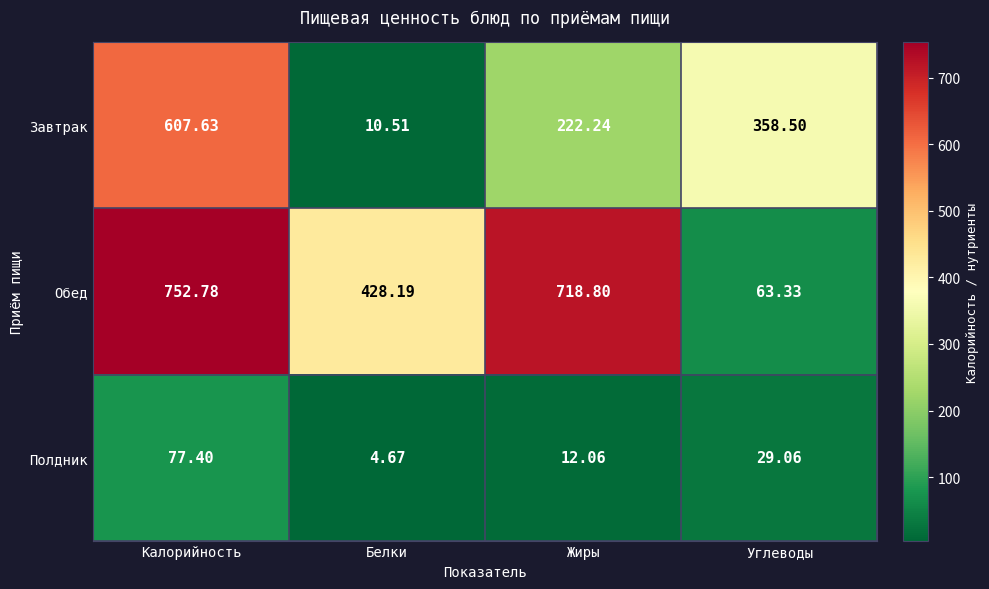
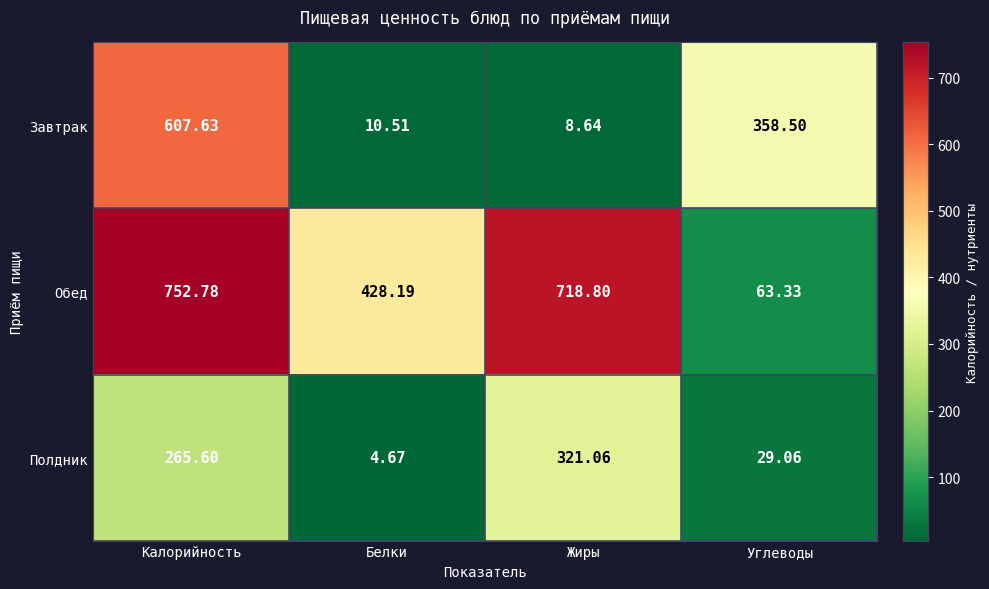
  {
    "Завтрак": {
      "Калорийность": 607.63,
      "Белки": 10.51,
-     "Жиры": 222.24,
+     "Жиры": 8.64,
      "Углеводы": 358.50
    },
    "Обед": {
      "Калорийность": 752.78,
      "Белки": 428.19,
      "Жиры": 718.80,
      "Углеводы": 63.33
    },
    "Полдник": {
-     "Калорийность": 77.40,
+     "Калорийность": 265.60,
      "Белки": 4.67,
-     "Жиры": 12.06,
+     "Жиры": 321.06,
      "Углеводы": 29.06
    }
  }
